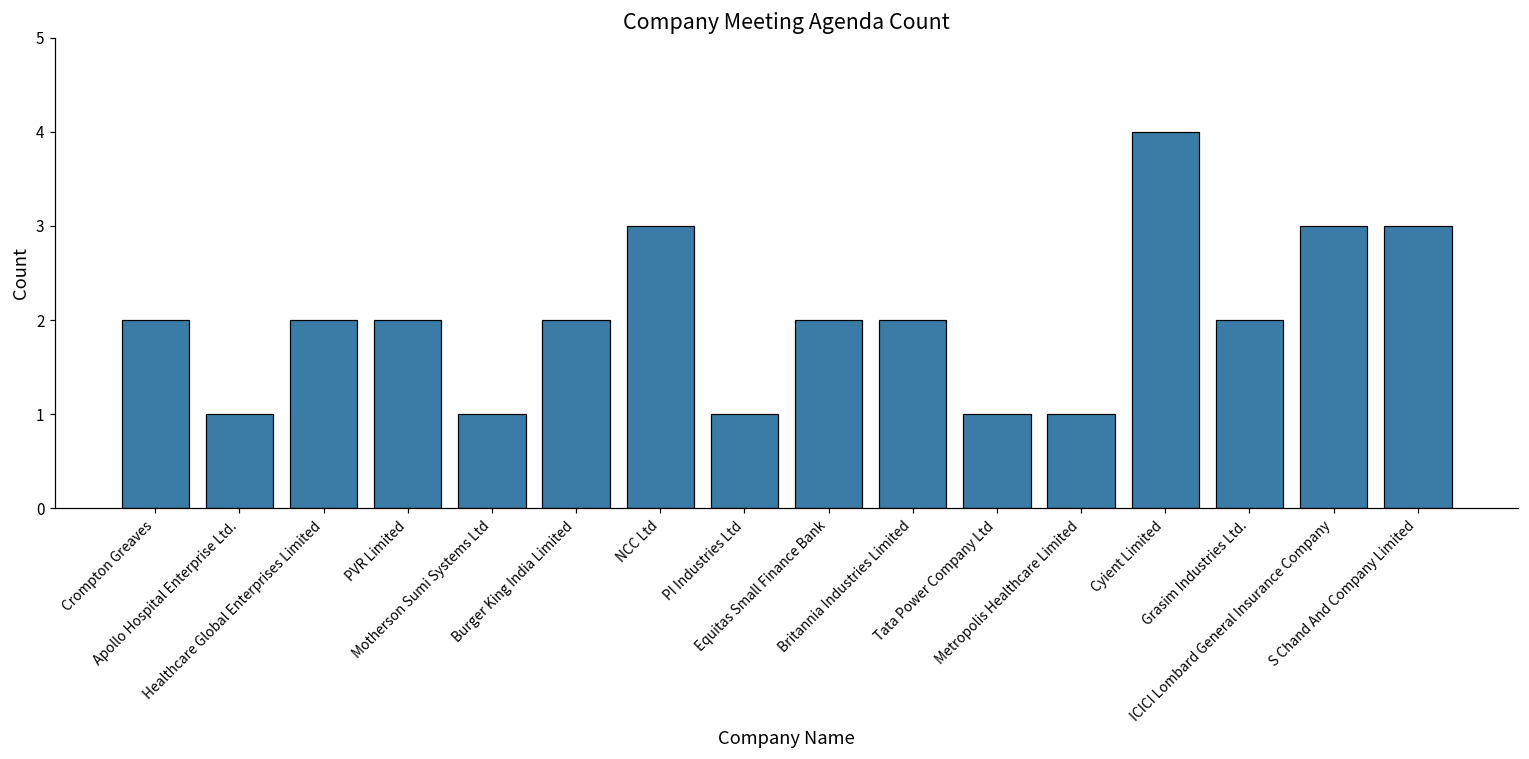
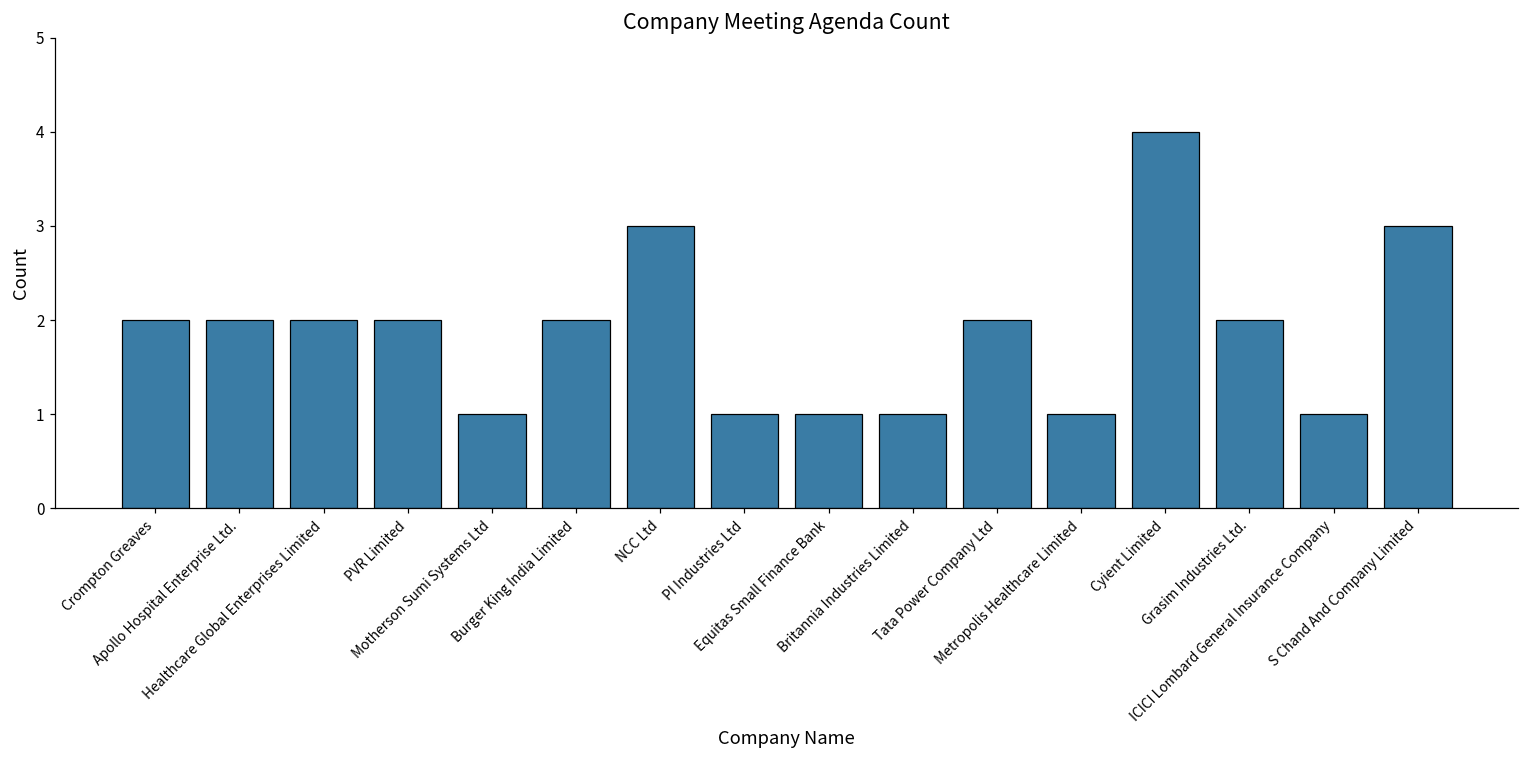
  {
    "Crompton Greaves": 2,
-   "Apollo Hospital Enterprise Ltd.": 1,
+   "Apollo Hospital Enterprise Ltd.": 2,
    "Healthcare Global Enterprises Limited": 2,
    "PVR Limited": 2,
    "Motherson Sumi Systems Ltd": 1,
    "Burger King India Limited": 2,
    "NCC Ltd": 3,
    "PI Industries Ltd": 1,
-   "Equitas Small Finance Bank": 2,
-   "Britannia Industries Limited": 2,
-   "Tata Power Company Ltd": 1,
+   "Equitas Small Finance Bank": 1,
+   "Britannia Industries Limited": 1,
+   "Tata Power Company Ltd": 2,
    "Metropolis Healthcare Limited": 1,
    "Cyient Limited": 4,
    "Grasim Industries Ltd.": 2,
-   "ICICI Lombard General Insurance Company": 3,
+   "ICICI Lombard General Insurance Company": 1,
    "S Chand And Company Limited": 3
  }
